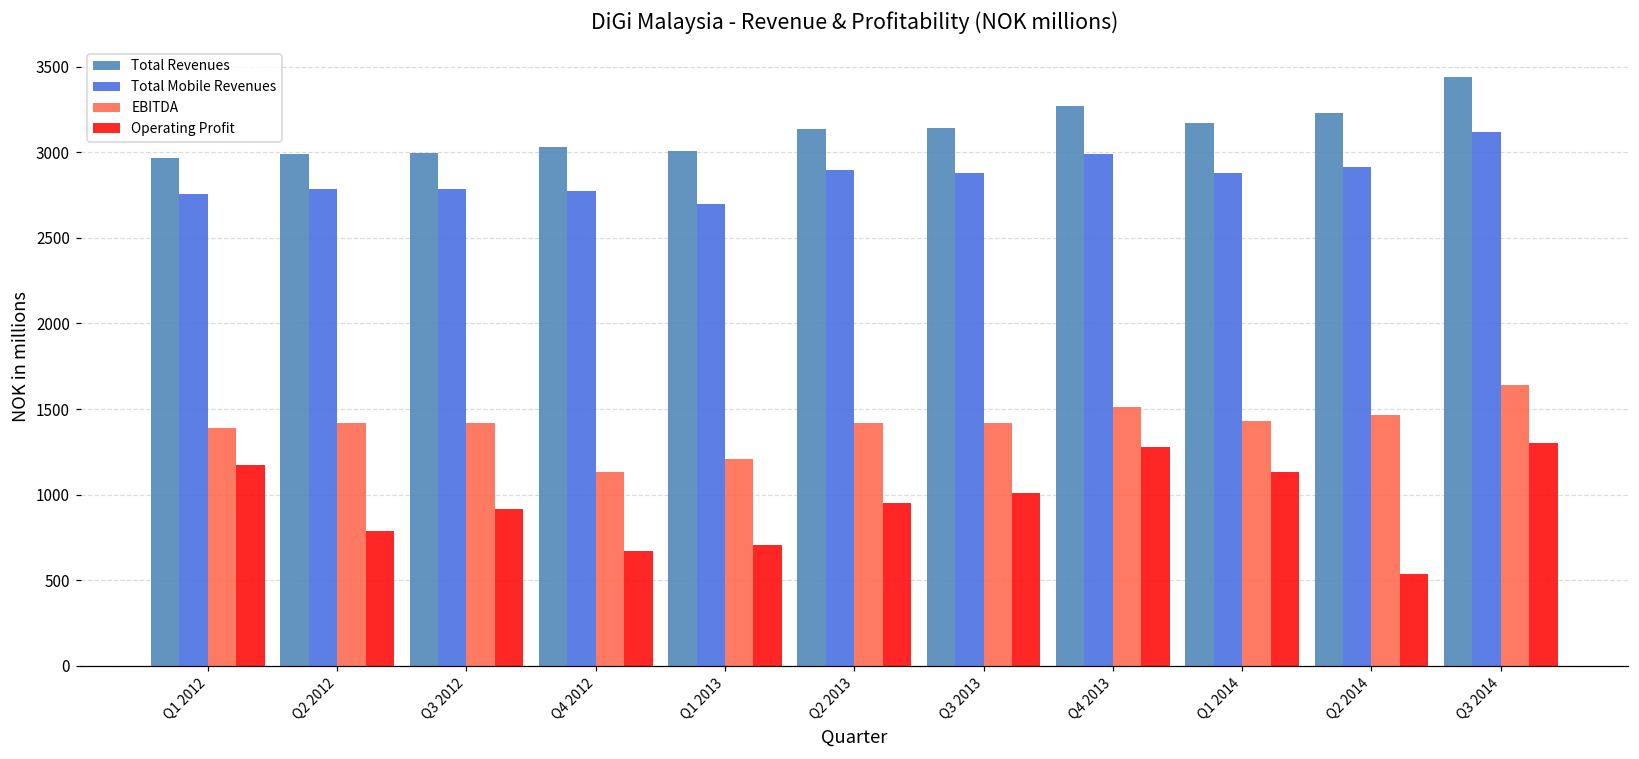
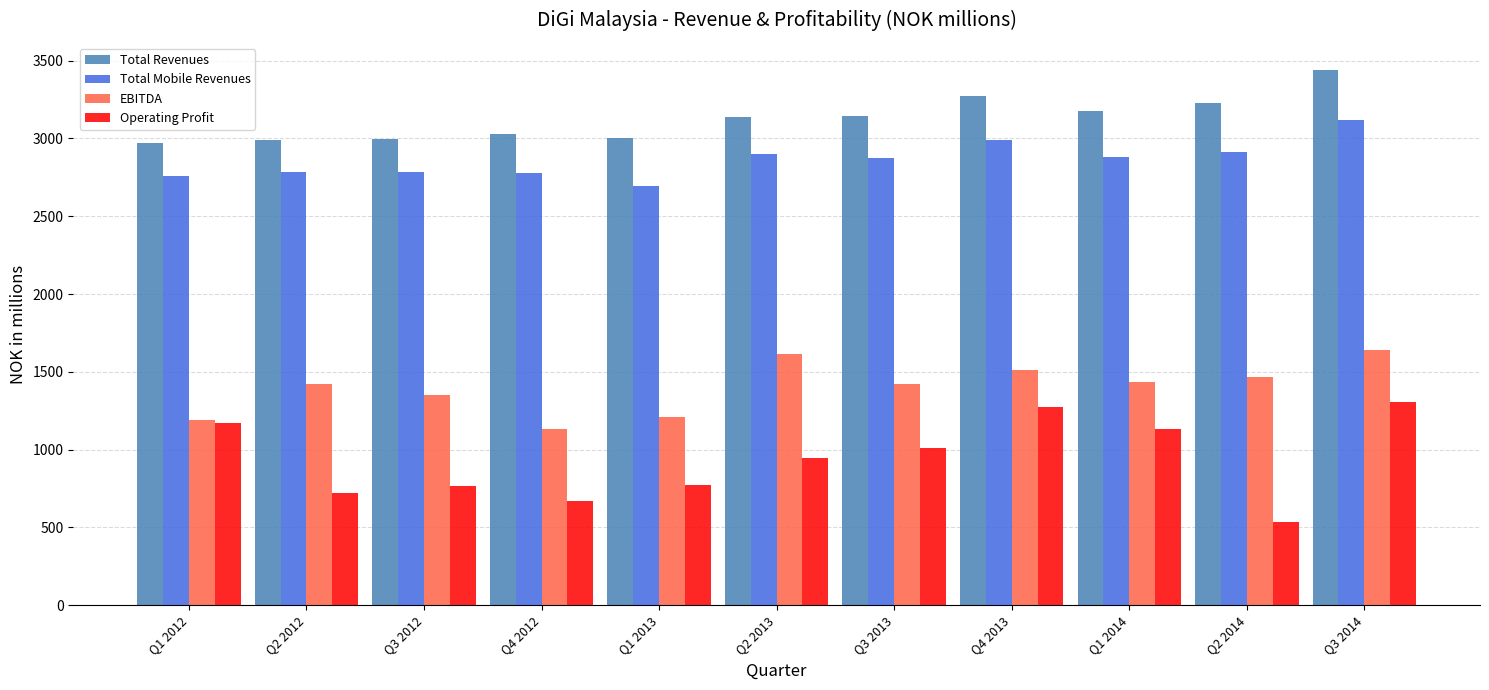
  {
    "EBITDA": {
-     "Q1 2012": 1390,
+     "Q1 2012": 1190,
      "Q2 2012": 1420,
-     "Q3 2012": 1420,
+     "Q3 2012": 1350,
      "Q4 2012": 1130,
      "Q1 2013": 1210,
-     "Q2 2013": 1420,
+     "Q2 2013": 1610,
      "Q3 2013": 1420,
      "Q4 2013": 1510,
      "Q1 2014": 1430,
      "Q2 2014": 1470,
      "Q3 2014": 1640
    },
    "Operating Profit": {
      "Q1 2012": 1170,
-     "Q2 2012": 790,
-     "Q3 2012": 920,
+     "Q2 2012": 720,
+     "Q3 2012": 760,
      "Q4 2012": 670,
-     "Q1 2013": 710,
+     "Q1 2013": 770,
      "Q2 2013": 950,
      "Q3 2013": 1010,
      "Q4 2013": 1280,
      "Q1 2014": 1130,
      "Q2 2014": 530,
      "Q3 2014": 1300
    }
  }
